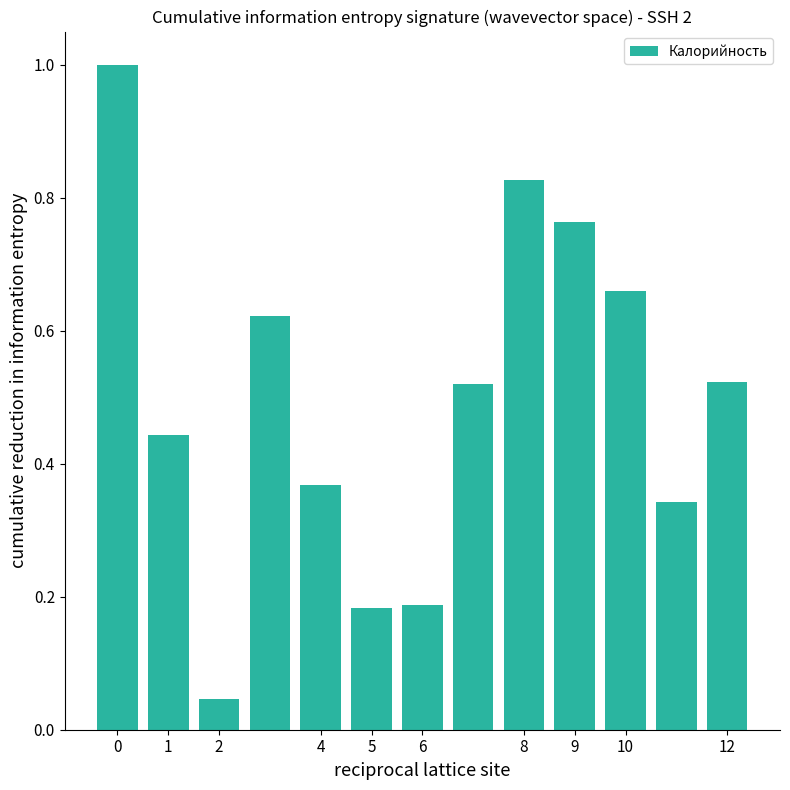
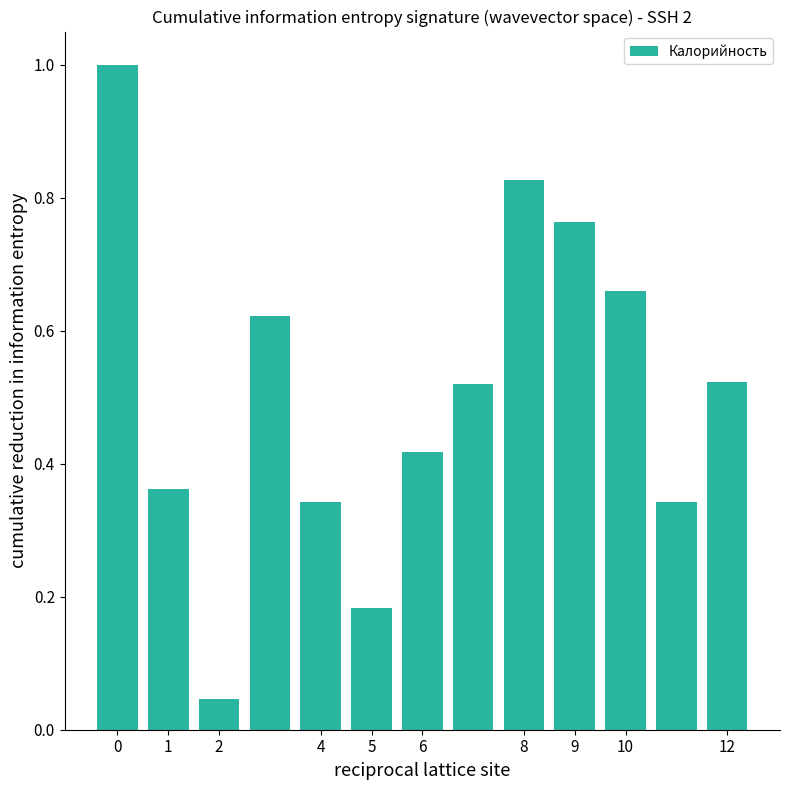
  {
    "0": 1.00,
-   "1": 0.44,
+   "1": 0.36,
    "2": 0.05,
-   "4": 0.37,
+   "4": 0.34,
    "5": 0.18,
-   "6": 0.19,
+   "6": 0.42,
    "8": 0.83,
    "9": 0.76,
    "10": 0.66,
    "12": 0.52
  }
